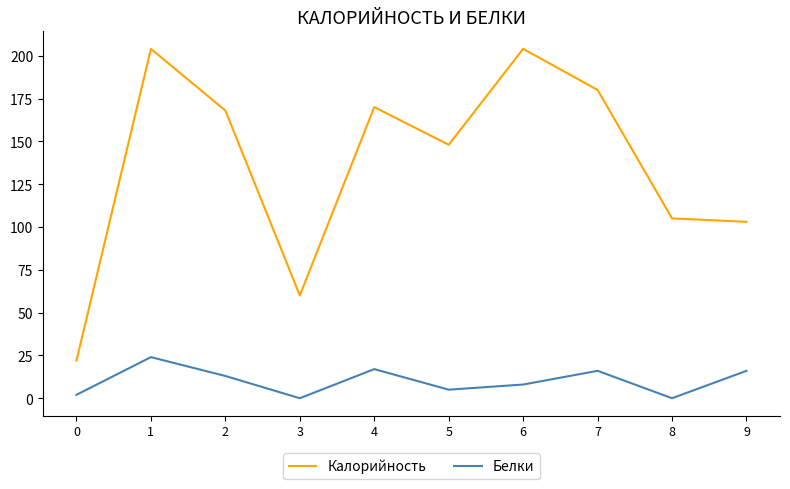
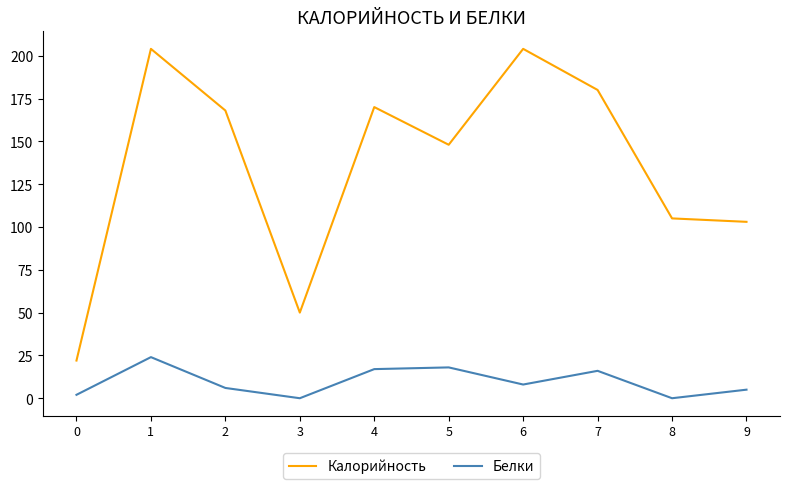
  {
    "Калорийность": {
      "0": 22,
      "1": 204,
      "2": 168,
-     "3": 60,
+     "3": 50,
      "4": 170,
      "5": 148,
      "6": 204,
      "7": 180,
      "8": 105,
      "9": 103
    },
    "Белки": {
      "0": 2,
      "1": 24,
-     "2": 13,
+     "2": 6,
      "3": 0,
      "4": 17,
-     "5": 5,
+     "5": 18,
      "6": 8,
      "7": 16,
      "8": 0,
-     "9": 16
+     "9": 5
    }
  }
